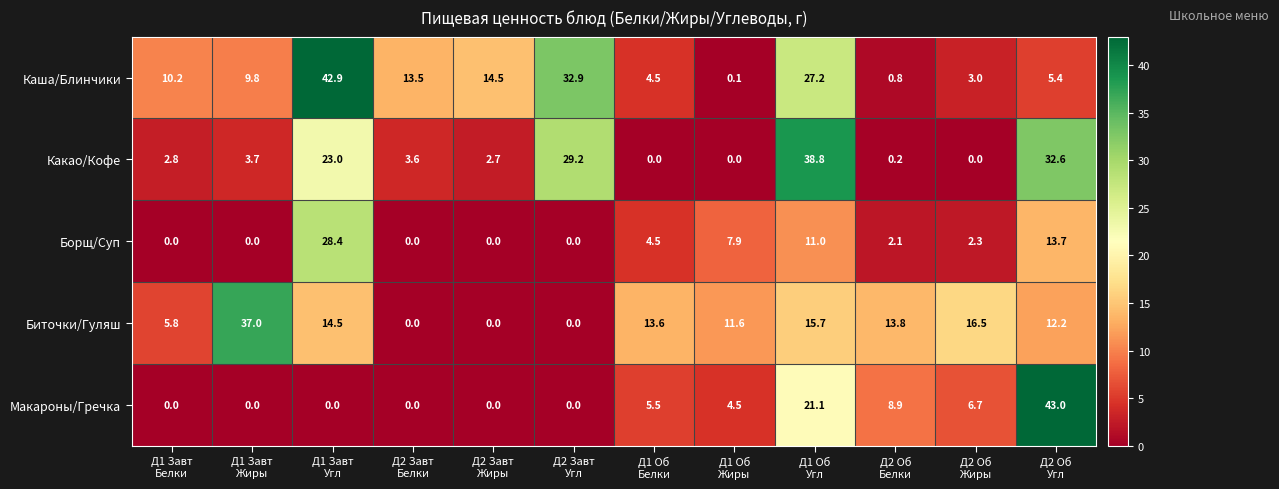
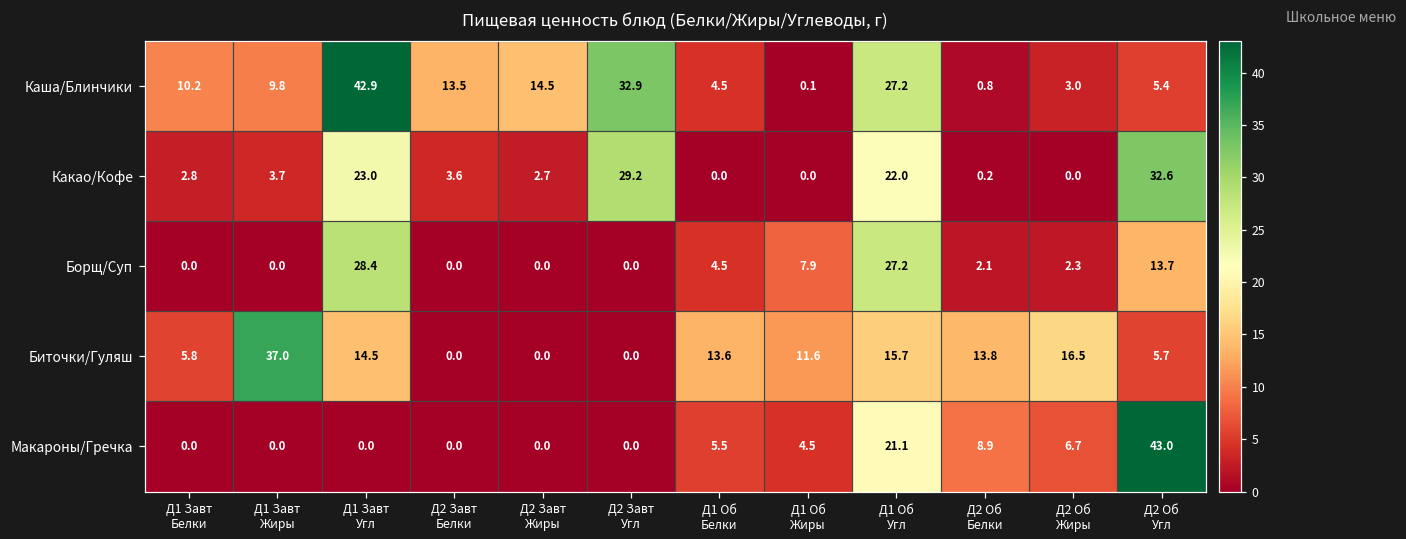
  {
    "Каша/Блинчики": {
      "Д1 Завт Белки": 10.2,
      "Д1 Завт Жиры": 9.8,
      "Д1 Завт Угл": 42.9,
      "Д2 Завт Белки": 13.5,
      "Д2 Завт Жиры": 14.5,
      "Д2 Завт Угл": 32.9,
      "Д1 Об Белки": 4.5,
      "Д1 Об Жиры": 0.1,
      "Д1 Об Угл": 27.2,
      "Д2 Об Белки": 0.8,
      "Д2 Об Жиры": 3.0,
      "Д2 Об Угл": 5.4
    },
    "Какао/Кофе": {
      "Д1 Завт Белки": 2.8,
      "Д1 Завт Жиры": 3.7,
      "Д1 Завт Угл": 23.0,
      "Д2 Завт Белки": 3.6,
      "Д2 Завт Жиры": 2.7,
      "Д2 Завт Угл": 29.2,
      "Д1 Об Белки": 0.0,
      "Д1 Об Жиры": 0.0,
-     "Д1 Об Угл": 38.8,
+     "Д1 Об Угл": 22.0,
      "Д2 Об Белки": 0.2,
      "Д2 Об Жиры": 0.0,
      "Д2 Об Угл": 32.6
    },
    "Борщ/Суп": {
      "Д1 Завт Белки": 0.0,
      "Д1 Завт Жиры": 0.0,
      "Д1 Завт Угл": 28.4,
      "Д2 Завт Белки": 0.0,
      "Д2 Завт Жиры": 0.0,
      "Д2 Завт Угл": 0.0,
      "Д1 Об Белки": 4.5,
      "Д1 Об Жиры": 7.9,
-     "Д1 Об Угл": 11.0,
+     "Д1 Об Угл": 27.2,
      "Д2 Об Белки": 2.1,
      "Д2 Об Жиры": 2.3,
      "Д2 Об Угл": 13.7
    },
    "Биточки/Гуляш": {
      "Д1 Завт Белки": 5.8,
      "Д1 Завт Жиры": 37.0,
      "Д1 Завт Угл": 14.5,
      "Д2 Завт Белки": 0.0,
      "Д2 Завт Жиры": 0.0,
      "Д2 Завт Угл": 0.0,
      "Д1 Об Белки": 13.6,
      "Д1 Об Жиры": 11.6,
      "Д1 Об Угл": 15.7,
      "Д2 Об Белки": 13.8,
      "Д2 Об Жиры": 16.5,
-     "Д2 Об Угл": 12.2
+     "Д2 Об Угл": 5.7
    },
    "Макароны/Гречка": {
      "Д1 Завт Белки": 0.0,
      "Д1 Завт Жиры": 0.0,
      "Д1 Завт Угл": 0.0,
      "Д2 Завт Белки": 0.0,
      "Д2 Завт Жиры": 0.0,
      "Д2 Завт Угл": 0.0,
      "Д1 Об Белки": 5.5,
      "Д1 Об Жиры": 4.5,
      "Д1 Об Угл": 21.1,
      "Д2 Об Белки": 8.9,
      "Д2 Об Жиры": 6.7,
      "Д2 Об Угл": 43.0
    }
  }
